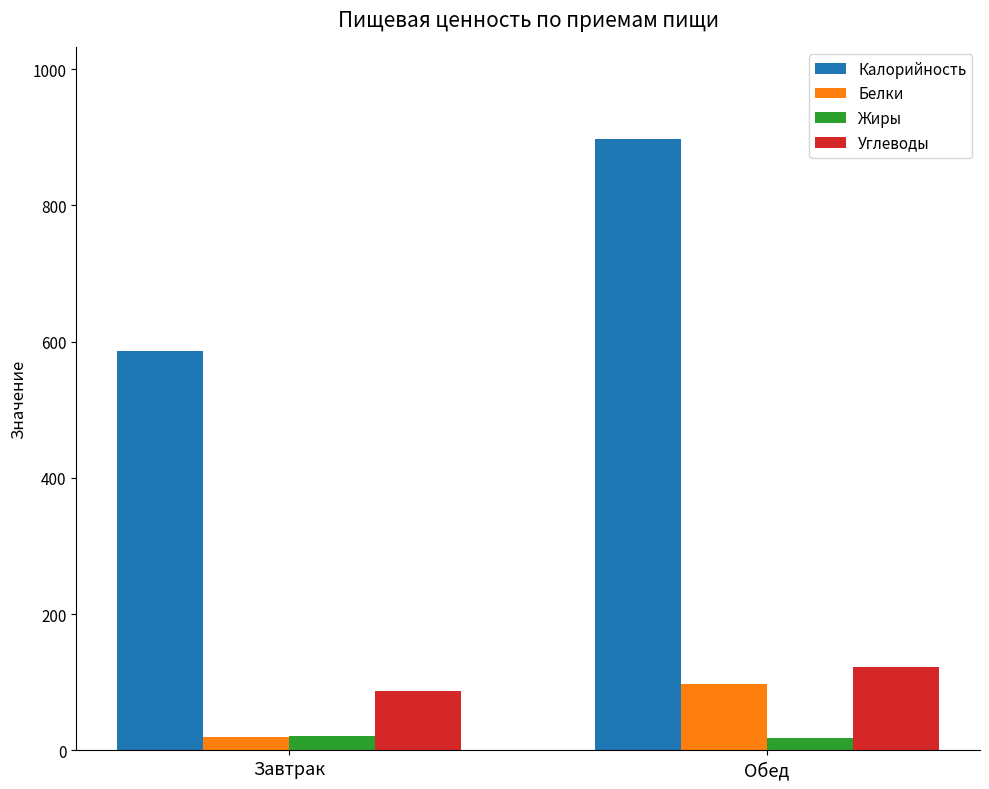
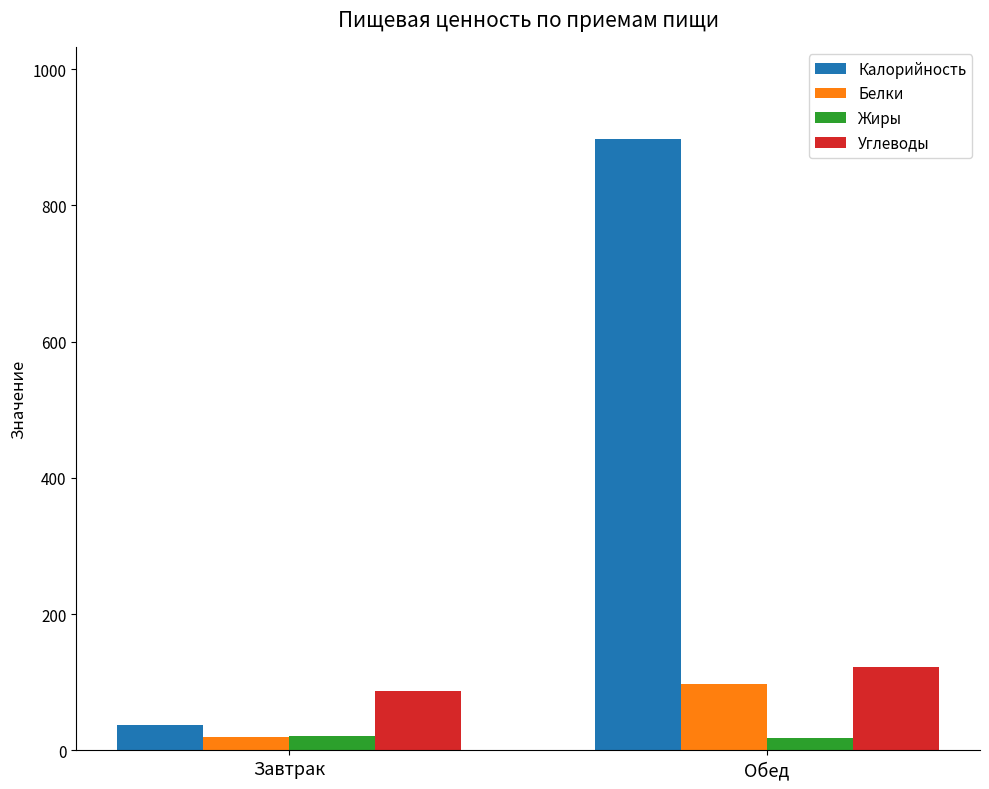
  {
    "Калорийность": {
-     "Завтрак": 590,
+     "Завтрак": 40,
      "Обед": 900
    },
    "Белки": {
      "Завтрак": 20,
      "Обед": 100
    },
    "Жиры": {
      "Завтрак": 20,
      "Обед": 20
    },
    "Углеводы": {
      "Завтрак": 90,
      "Обед": 120
    }
  }
